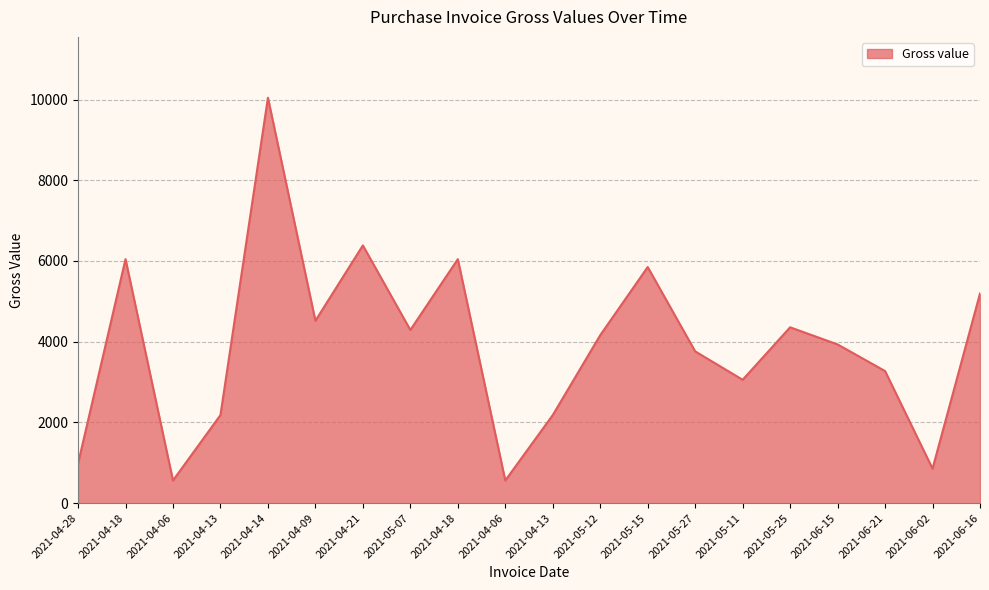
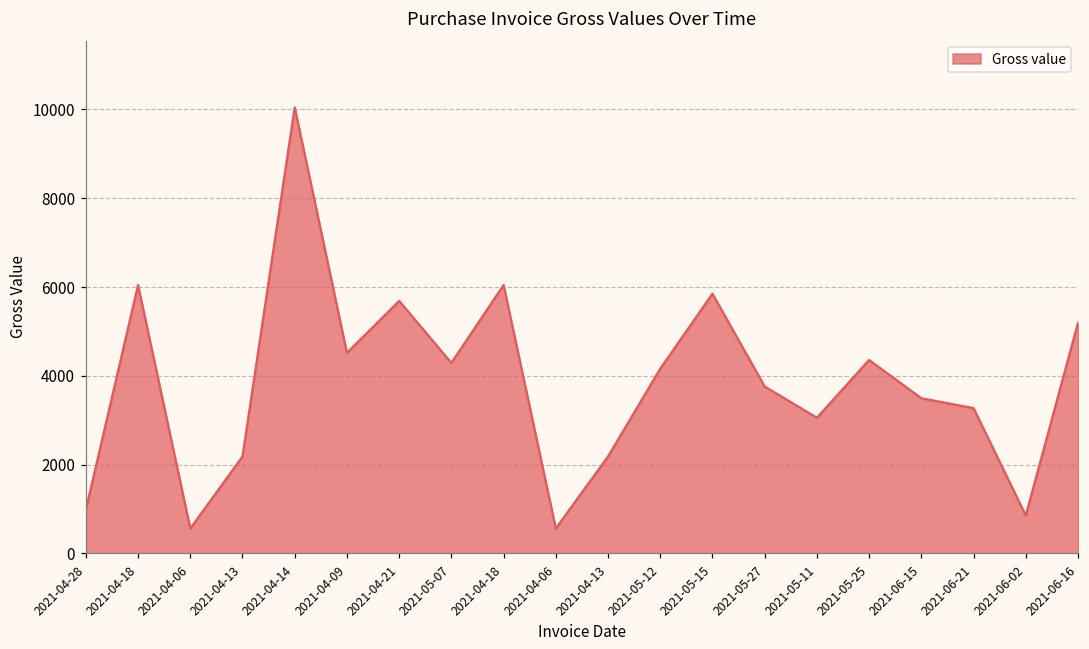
  {
    "2021-04-28": 1000,
    "2021-04-14": 10000,
    "2021-04-09": 4500,
-   "2021-04-21": 6400,
+   "2021-04-21": 5700,
    "2021-05-07": 4300,
    "2021-05-12": 4200,
    "2021-05-15": 5900,
    "2021-05-27": 3800,
    "2021-05-11": 3100,
    "2021-05-25": 4400,
-   "2021-06-15": 3900,
+   "2021-06-15": 3500,
    "2021-06-21": 3300,
    "2021-06-02": 900,
    "2021-06-16": 5200
  }
